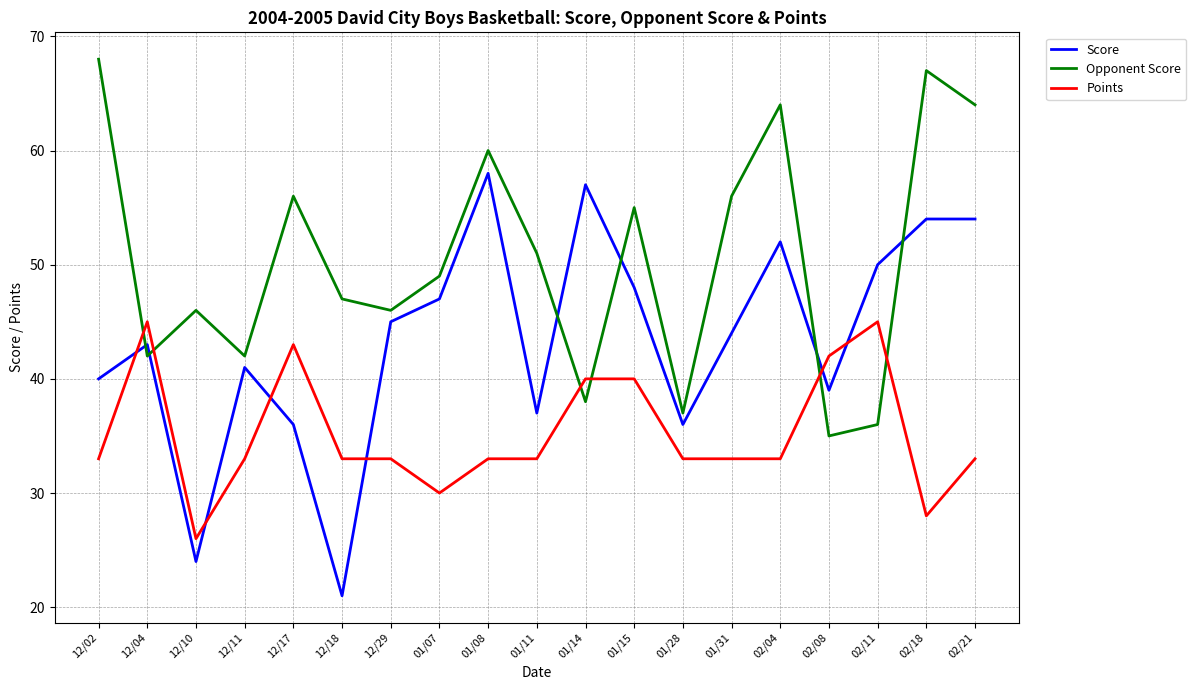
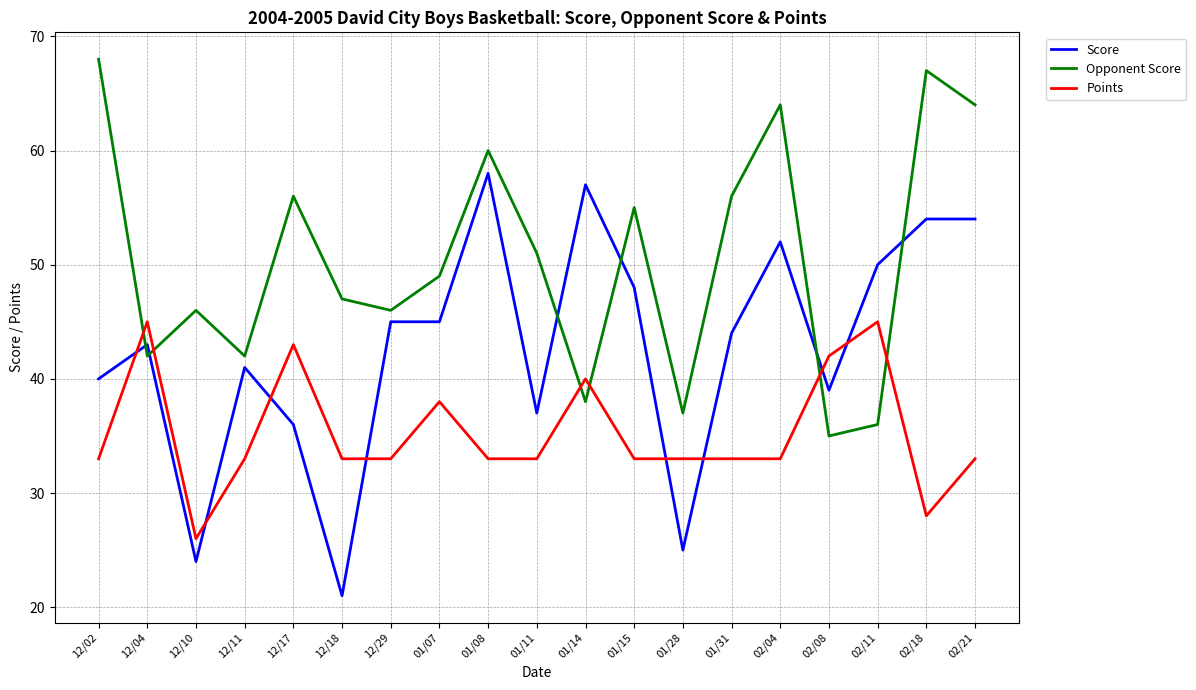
  {
    "Score": {
      "12/02": 40,
      "12/04": 43,
      "12/10": 24,
      "12/11": 41,
      "12/17": 36,
      "12/18": 21,
      "12/29": 45,
-     "01/07": 47,
+     "01/07": 45,
      "01/08": 58,
      "01/11": 37,
      "01/14": 57,
      "01/15": 48,
-     "01/28": 36,
+     "01/28": 25,
      "01/31": 44,
      "02/04": 52,
      "02/08": 39,
      "02/11": 50,
      "02/18": 54,
      "02/21": 54
    },
    "Opponent Score": {
      "12/02": 68,
      "12/04": 42,
      "12/10": 46,
      "12/11": 42,
      "12/17": 56,
      "12/18": 47,
      "12/29": 46,
      "01/07": 49,
      "01/08": 60,
      "01/11": 51,
      "01/14": 38,
      "01/15": 55,
      "01/28": 37,
      "01/31": 56,
      "02/04": 64,
      "02/08": 35,
      "02/11": 36,
      "02/18": 67,
      "02/21": 64
    },
    "Points": {
      "12/02": 33,
      "12/04": 45,
      "12/10": 26,
      "12/11": 33,
      "12/17": 43,
      "12/18": 33,
      "12/29": 33,
-     "01/07": 30,
+     "01/07": 38,
      "01/08": 33,
      "01/11": 33,
      "01/14": 40,
-     "01/15": 40,
+     "01/15": 33,
      "01/28": 33,
      "01/31": 33,
      "02/04": 33,
      "02/08": 42,
      "02/11": 45,
      "02/18": 28,
      "02/21": 33
    }
  }
